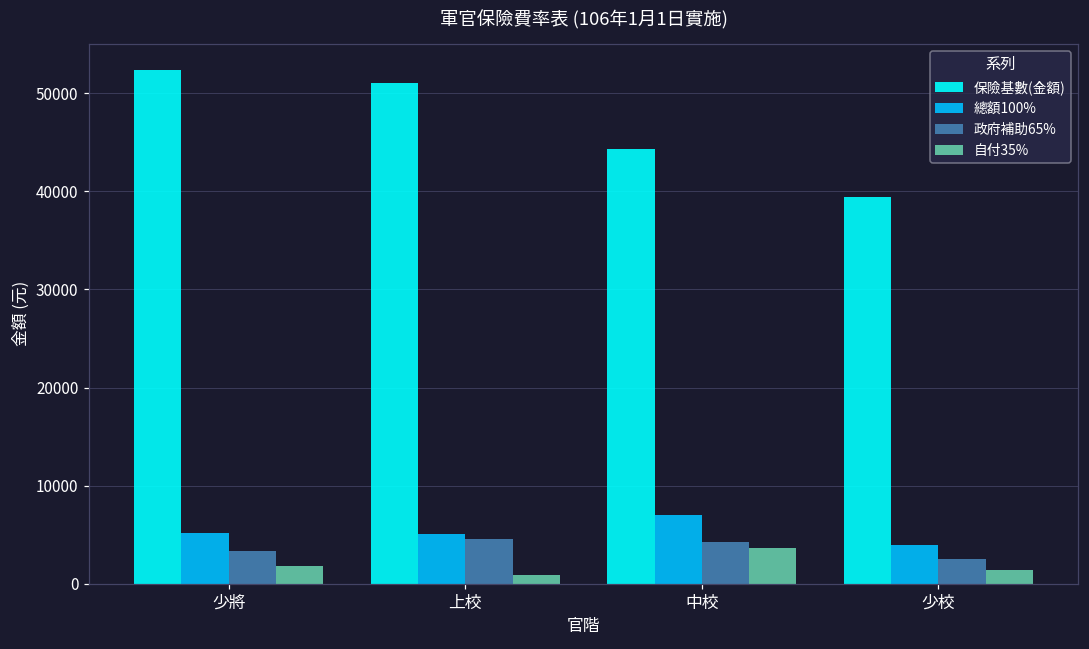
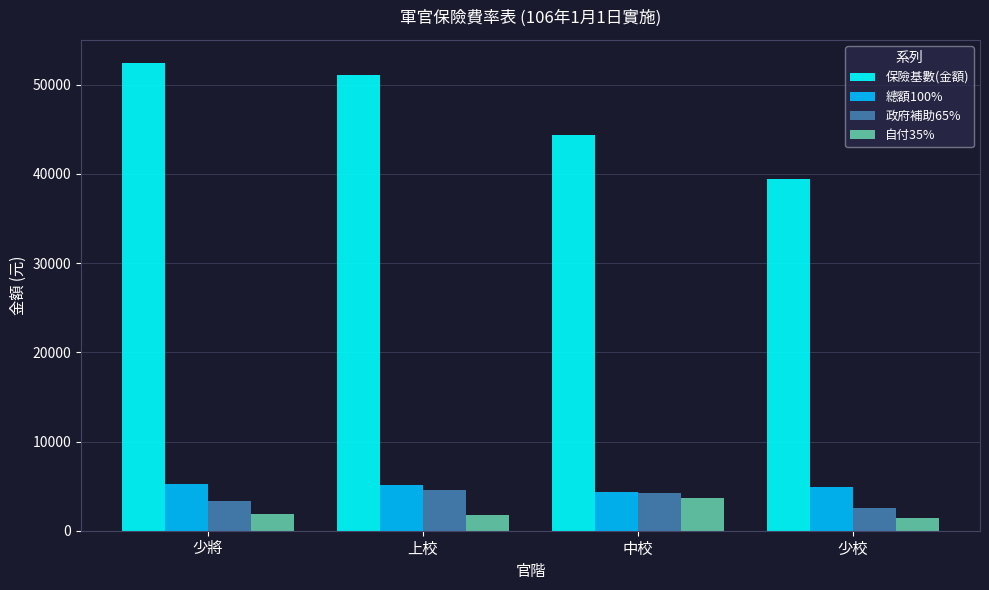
  {
    "保險基數(金額)": {
      "少將": 52000,
      "上校": 51000,
      "中校": 44000,
      "少校": 39000
    },
    "總額100%": {
      "少將": 5000,
      "上校": 5000,
-     "中校": 7000,
-     "少校": 4000
+     "中校": 4000,
+     "少校": 5000
    },
    "政府補助65%": {
      "少將": 3000,
      "上校": 5000,
      "中校": 4000,
      "少校": 3000
    },
    "自付35%": {
      "少將": 2000,
-     "上校": 1000,
+     "上校": 2000,
      "中校": 4000,
      "少校": 1000
    }
  }
